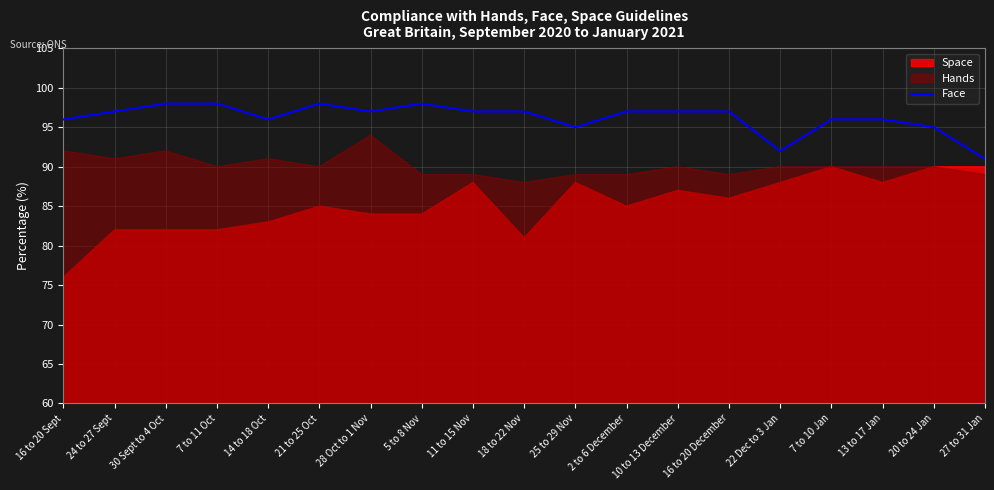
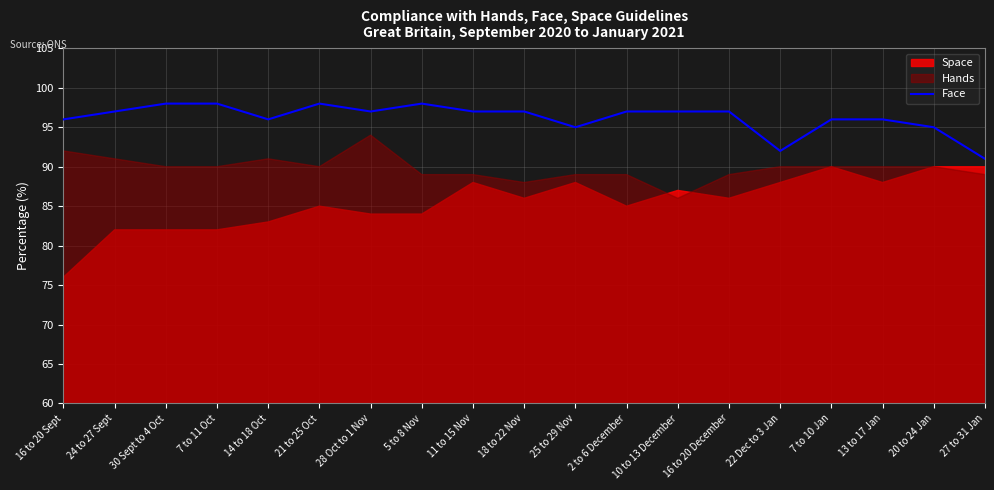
  {
    "Face": {
      "16 to 20 Sept": 96,
      "24 to 27 Sept": 97,
      "30 Sept to 4 Oct": 98,
      "7 to 11 Oct": 98,
      "14 to 18 Oct": 96,
      "21 to 25 Oct": 98,
      "28 Oct to 1 Nov": 97,
      "5 to 8 Nov": 98,
      "11 to 15 Nov": 97,
      "18 to 22 Nov": 97,
      "25 to 29 Nov": 95,
      "2 to 6 December": 97,
      "10 to 13 December": 97,
      "16 to 20 December": 97,
      "22 Dec to 3 Jan": 92,
      "7 to 10 Jan": 96,
      "13 to 17 Jan": 96,
      "20 to 24 Jan": 95,
      "27 to 31 Jan": 91
    },
    "Space": {
      "16 to 20 Sept": 76,
      "24 to 27 Sept": 82,
      "30 Sept to 4 Oct": 82,
      "7 to 11 Oct": 82,
      "14 to 18 Oct": 83,
      "21 to 25 Oct": 85,
      "28 Oct to 1 Nov": 84,
      "5 to 8 Nov": 84,
      "11 to 15 Nov": 88,
-     "18 to 22 Nov": 81,
+     "18 to 22 Nov": 86,
      "25 to 29 Nov": 88,
      "2 to 6 December": 85,
      "10 to 13 December": 87,
      "16 to 20 December": 86,
      "22 Dec to 3 Jan": 88,
      "13 to 17 Jan": 88,
      "27 to 31 Jan": 90
    },
    "Hands": {
      "16 to 20 Sept": 92,
      "24 to 27 Sept": 91,
-     "30 Sept to 4 Oct": 92,
+     "30 Sept to 4 Oct": 90,
      "7 to 11 Oct": 90,
      "14 to 18 Oct": 91,
      "21 to 25 Oct": 90,
      "28 Oct to 1 Nov": 94,
      "5 to 8 Nov": 89,
      "11 to 15 Nov": 89,
      "18 to 22 Nov": 88,
      "25 to 29 Nov": 89,
      "2 to 6 December": 89,
-     "10 to 13 December": 90,
+     "10 to 13 December": 86,
      "16 to 20 December": 89,
      "22 Dec to 3 Jan": 90,
      "13 to 17 Jan": 90,
      "27 to 31 Jan": 89
    }
  }
